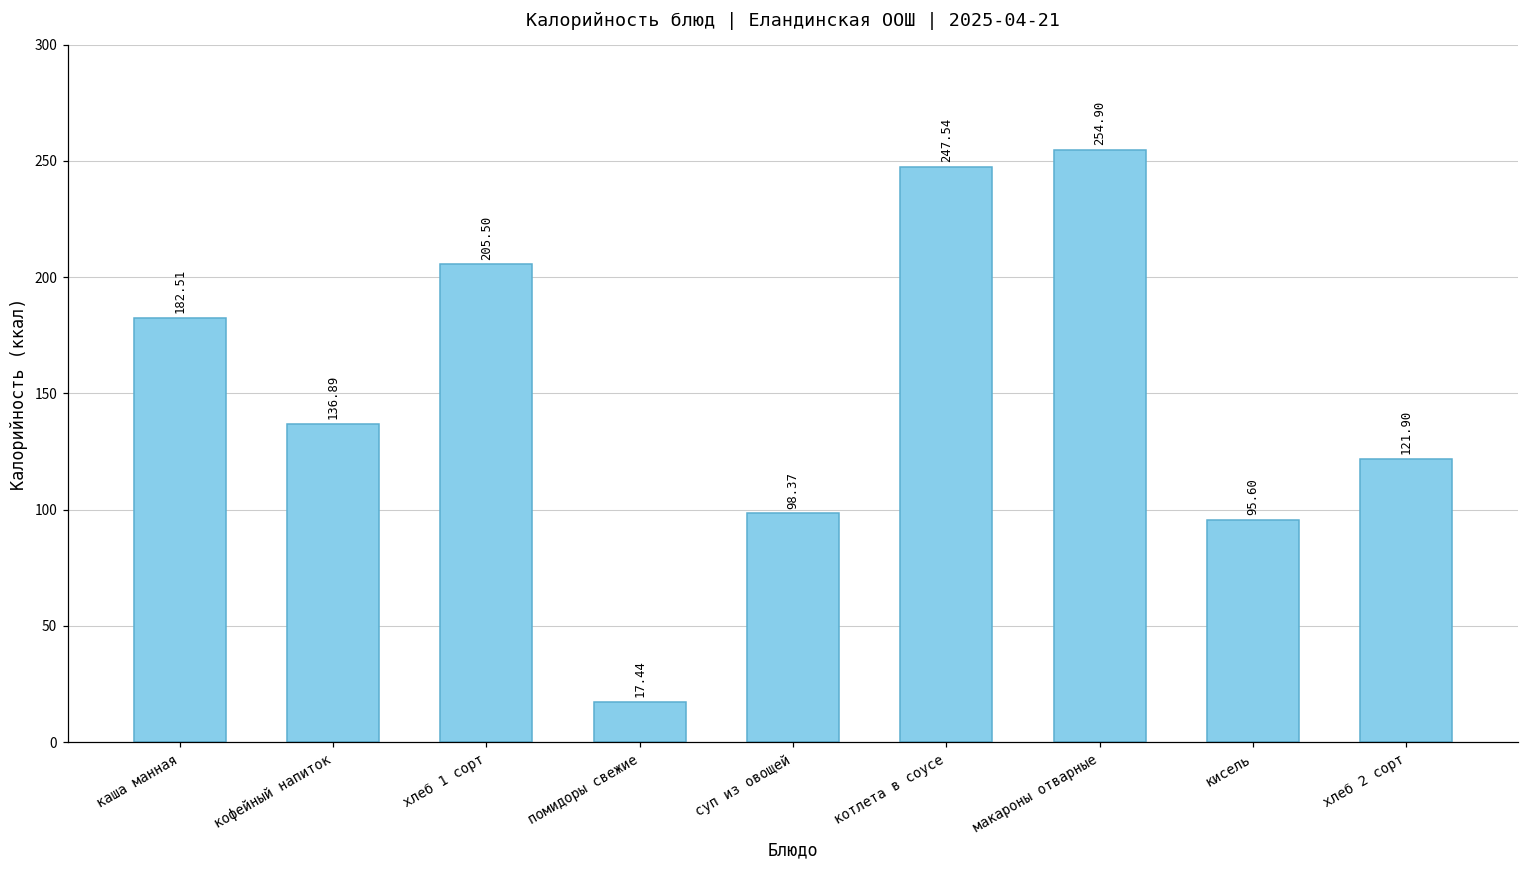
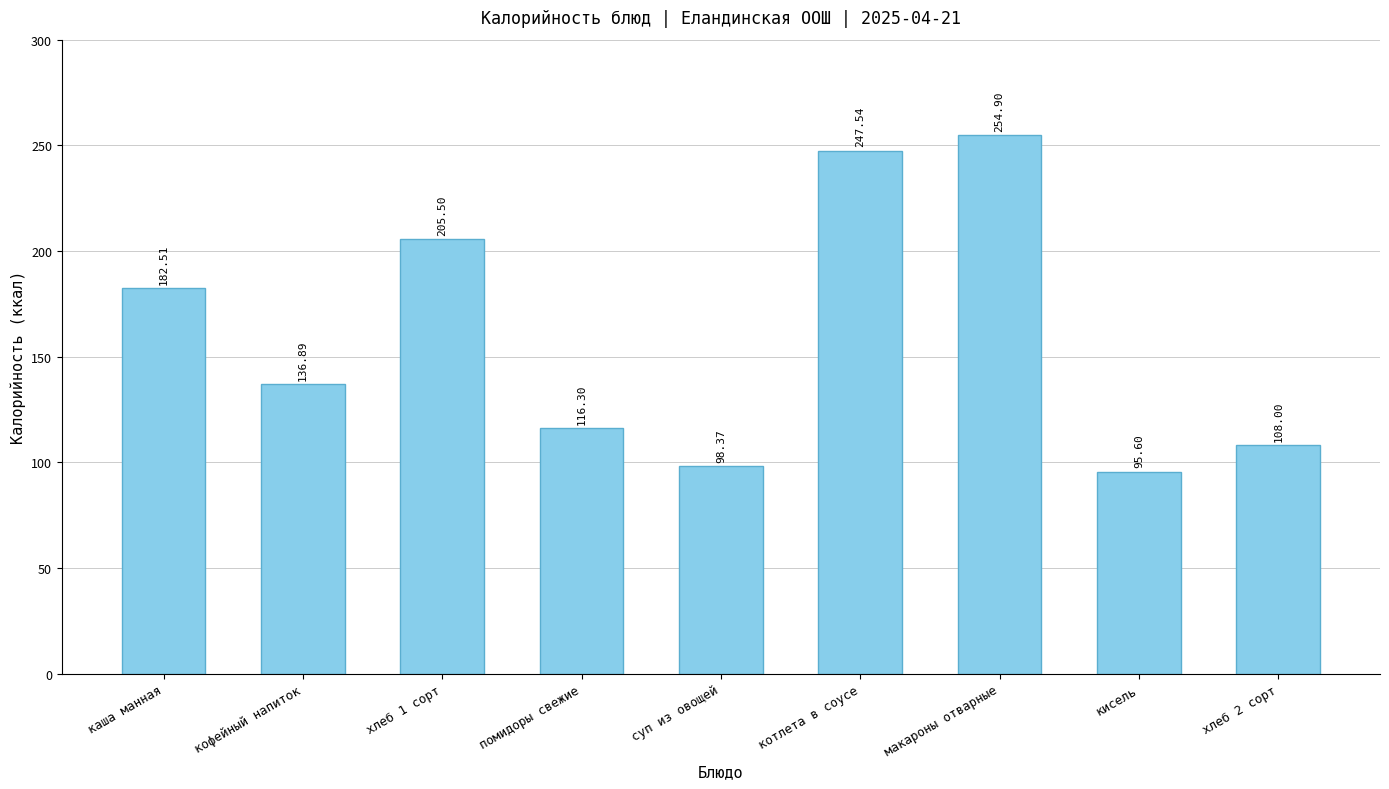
  {
    "каша манная": 182.51,
    "кофейный напиток": 136.89,
    "хлеб 1 сорт": 205.50,
-   "помидоры свежие": 17.44,
+   "помидоры свежие": 116.30,
    "суп из овощей": 98.37,
    "котлета в соусе": 247.54,
    "макароны отварные": 254.90,
    "кисель": 95.60,
-   "хлеб 2 сорт": 121.90
+   "хлеб 2 сорт": 108.00
  }
